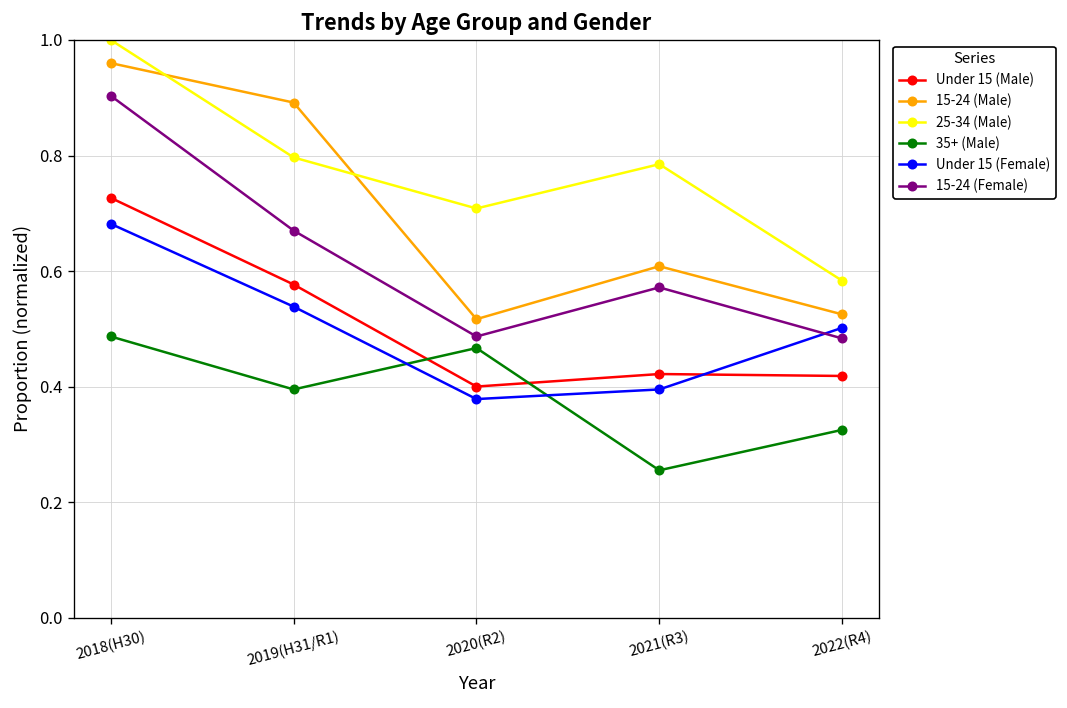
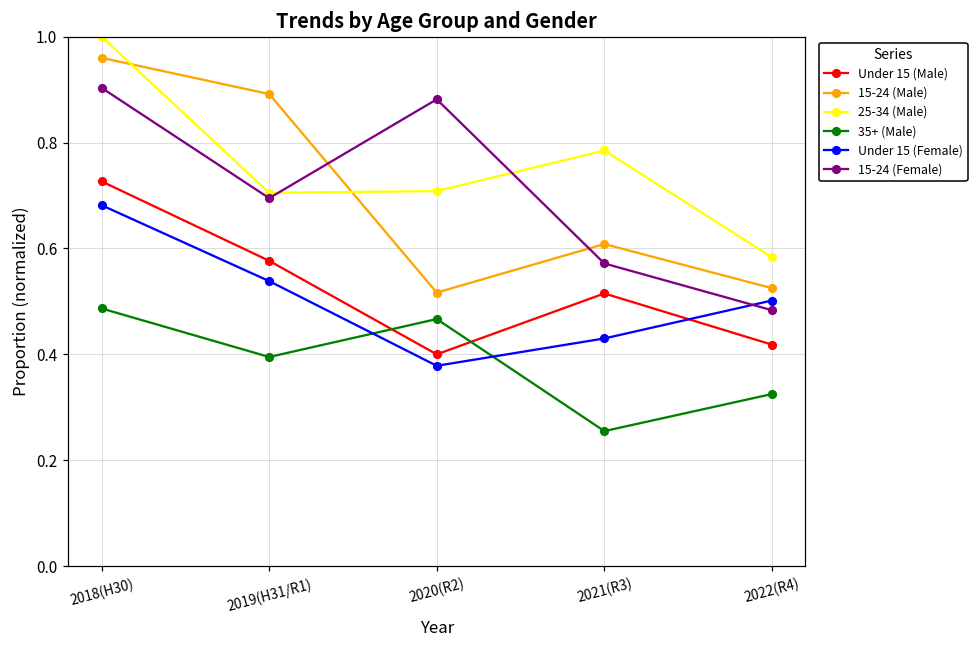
  {
    "Under 15 (Male)": {
      "2018(H30)": 0.73,
      "2019(H31/R1)": 0.58,
      "2020(R2)": 0.40,
-     "2021(R3)": 0.42,
+     "2021(R3)": 0.52,
      "2022(R4)": 0.42
    },
    "15-24 (Male)": {
      "2018(H30)": 0.96,
      "2019(H31/R1)": 0.89,
      "2020(R2)": 0.52,
      "2021(R3)": 0.61,
      "2022(R4)": 0.53
    },
    "25-34 (Male)": {
      "2018(H30)": 1.00,
-     "2019(H31/R1)": 0.80,
+     "2019(H31/R1)": 0.71,
      "2020(R2)": 0.71,
      "2021(R3)": 0.79,
      "2022(R4)": 0.58
    },
    "35+ (Male)": {
      "2018(H30)": 0.49,
      "2019(H31/R1)": 0.40,
      "2020(R2)": 0.47,
      "2021(R3)": 0.26,
      "2022(R4)": 0.33
    },
    "Under 15 (Female)": {
      "2018(H30)": 0.68,
      "2019(H31/R1)": 0.54,
      "2020(R2)": 0.38,
-     "2021(R3)": 0.40,
+     "2021(R3)": 0.43,
      "2022(R4)": 0.50
    },
    "15-24 (Female)": {
      "2018(H30)": 0.90,
-     "2019(H31/R1)": 0.67,
-     "2020(R2)": 0.49,
+     "2019(H31/R1)": 0.70,
+     "2020(R2)": 0.88,
      "2021(R3)": 0.57,
      "2022(R4)": 0.48
    }
  }
